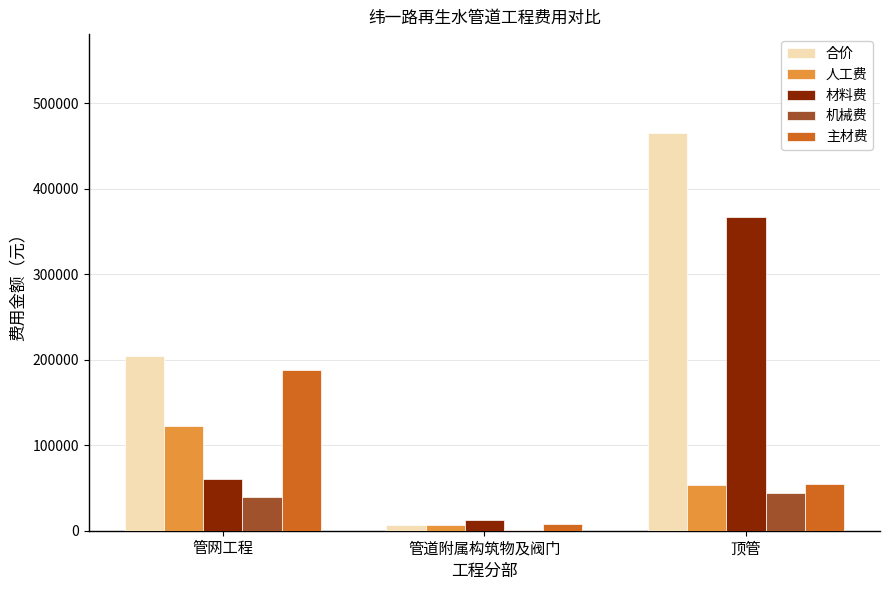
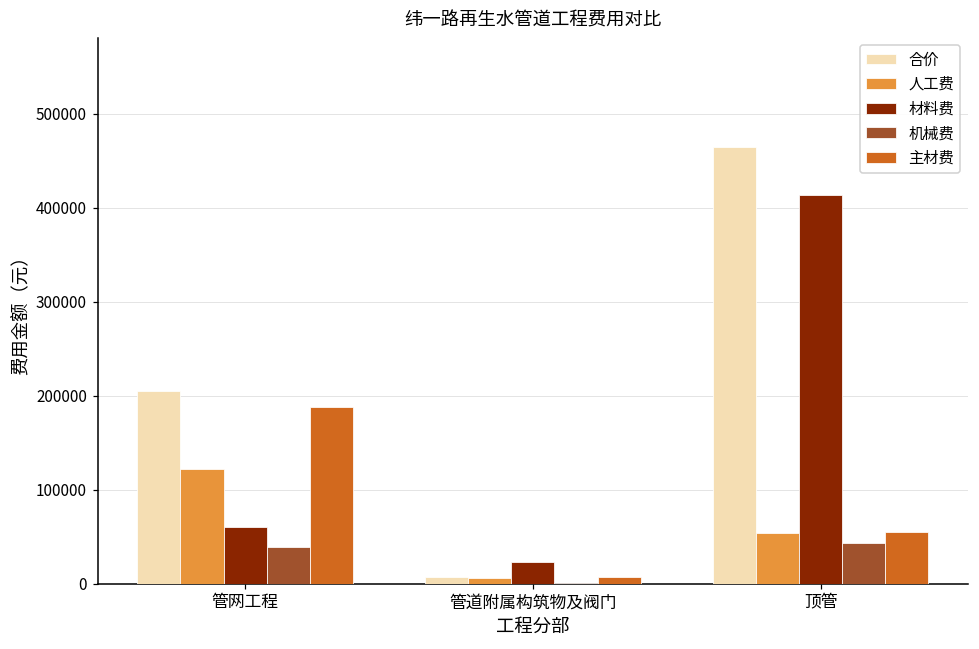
  {
    "合价": {
      "管网工程": 200000,
      "管道附属构筑物及阀门": 10000,
      "顶管": 460000
    },
    "材料费": {
      "管网工程": 60000,
-     "管道附属构筑物及阀门": 10000,
-     "顶管": 370000
+     "管道附属构筑物及阀门": 20000,
+     "顶管": 410000
    }
  }
